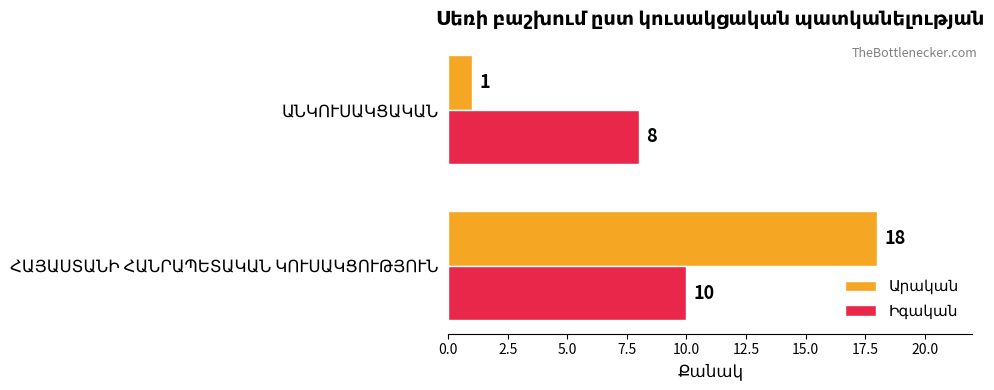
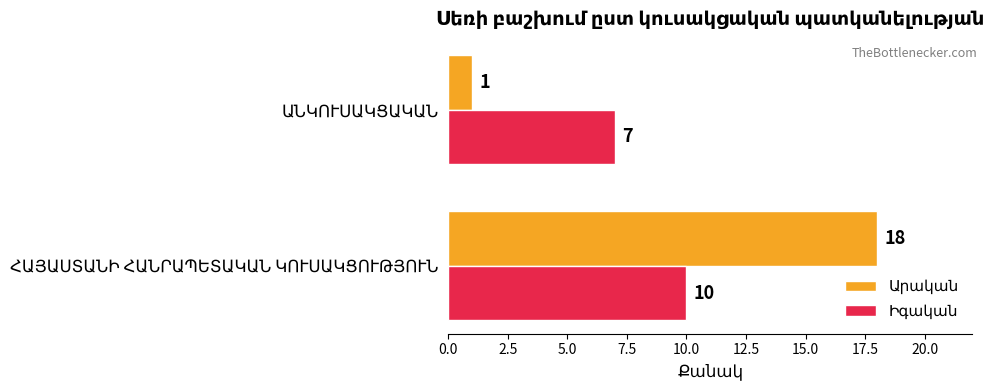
  {
    "Արական": {
      "ԱՆԿՈՒՍԱԿՑԱԿԱՆ": 1,
      "ՀԱՅԱՍՏԱՆԻ ՀԱՆՐԱՊԵՏԱԿԱՆ ԿՈՒՍԱԿՑՈՒԹՅՈՒՆ": 18
    },
    "Իգական": {
-     "ԱՆԿՈՒՍԱԿՑԱԿԱՆ": 8,
+     "ԱՆԿՈՒՍԱԿՑԱԿԱՆ": 7,
      "ՀԱՅԱՍՏԱՆԻ ՀԱՆՐԱՊԵՏԱԿԱՆ ԿՈՒՍԱԿՑՈՒԹՅՈՒՆ": 10
    }
  }
